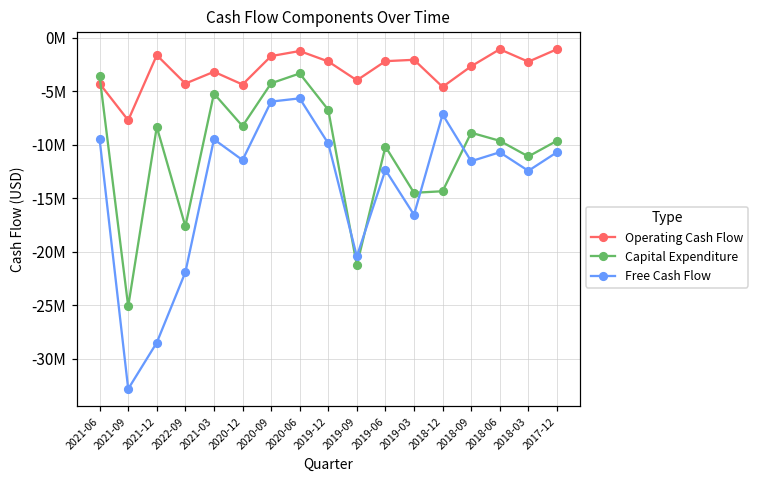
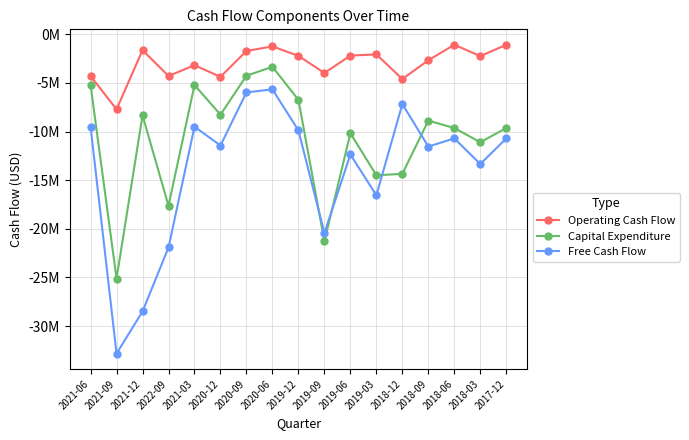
  {
    "Operating Cash Flow": {
      "2021-06": -4000000,
      "2021-09": -8000000,
      "2021-12": -2000000,
      "2022-09": -4000000,
      "2021-03": -3000000,
      "2020-12": -4000000,
      "2020-09": -2000000,
      "2020-06": -1000000,
      "2019-12": -2000000,
      "2019-09": -4000000,
      "2019-06": -2000000,
      "2019-03": -2000000,
      "2018-12": -5000000,
      "2018-09": -3000000,
      "2018-06": -1000000,
      "2018-03": -2000000,
      "2017-12": -1000000
    },
    "Capital Expenditure": {
-     "2021-06": -4000000,
+     "2021-06": -5000000,
      "2021-09": -25000000,
      "2021-12": -8000000,
      "2022-09": -18000000,
      "2021-03": -5000000,
      "2020-12": -8000000,
      "2020-09": -4000000,
      "2020-06": -3000000,
      "2019-12": -7000000,
      "2019-09": -21000000,
      "2019-06": -10000000,
      "2019-03": -14000000,
      "2018-12": -14000000,
      "2018-09": -9000000,
      "2018-06": -10000000,
      "2018-03": -11000000,
      "2017-12": -10000000
    },
    "Free Cash Flow": {
      "2021-06": -9000000,
      "2021-09": -33000000,
      "2021-12": -28000000,
      "2022-09": -22000000,
      "2021-03": -9000000,
      "2020-12": -11000000,
      "2020-09": -6000000,
      "2020-06": -6000000,
      "2019-12": -10000000,
      "2019-09": -20000000,
      "2019-06": -12000000,
      "2019-03": -17000000,
      "2018-12": -7000000,
      "2018-09": -12000000,
      "2018-06": -11000000,
-     "2018-03": -12000000,
+     "2018-03": -13000000,
      "2017-12": -11000000
    }
  }
